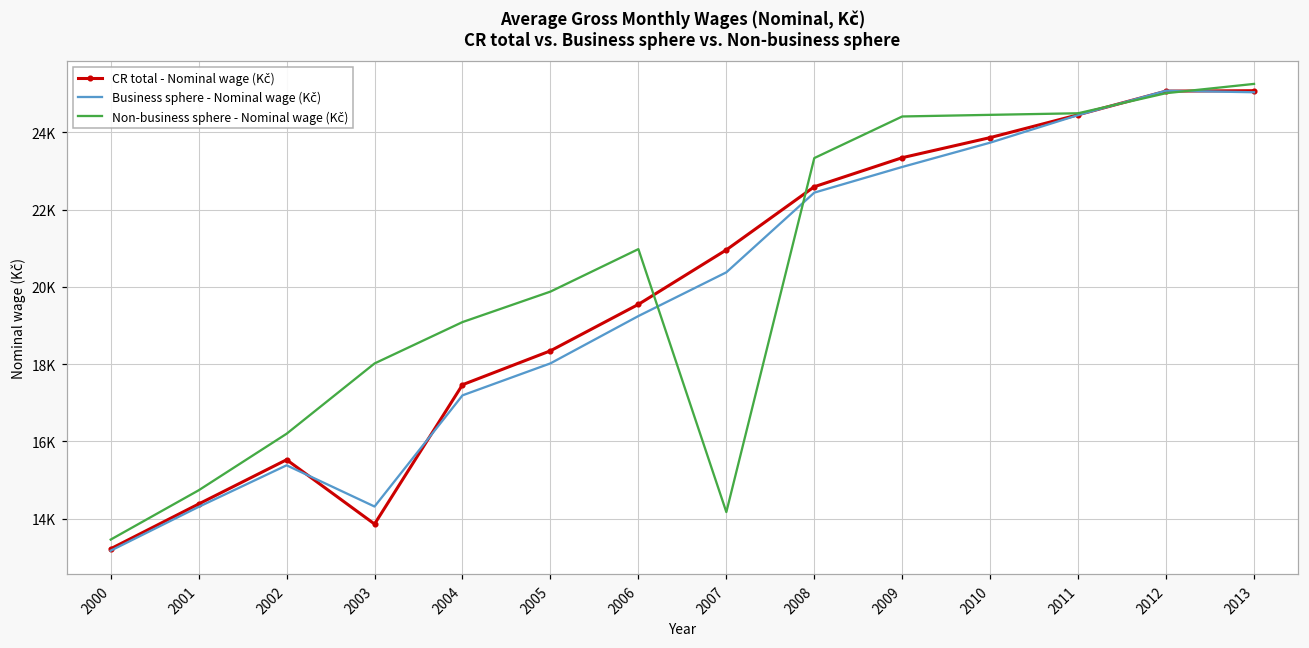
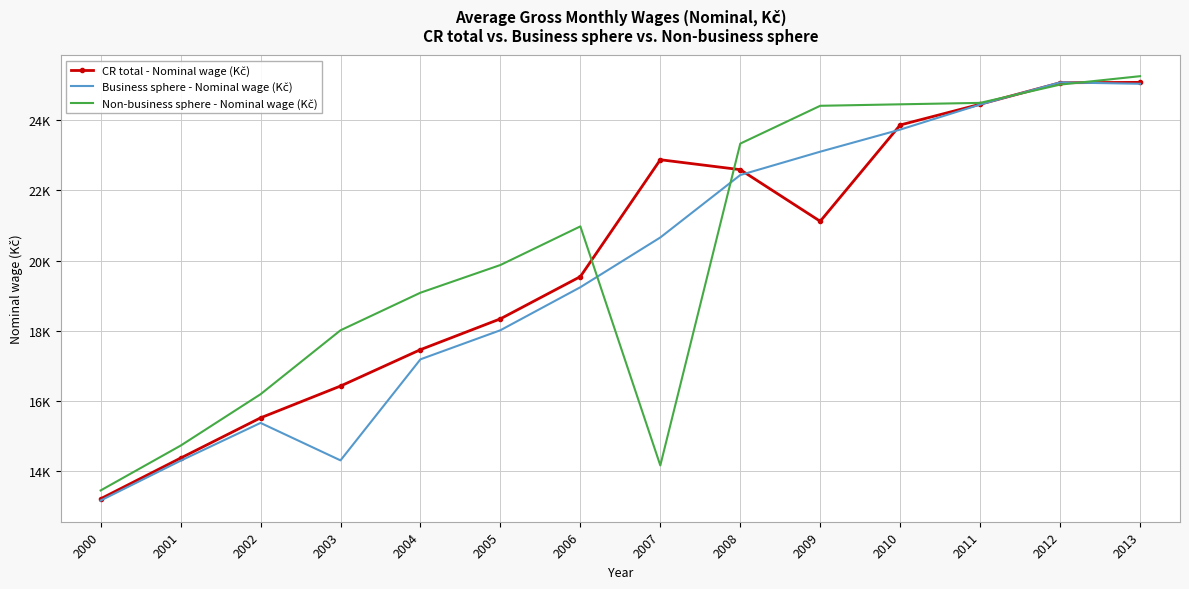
  {
    "CR total - Nominal wage (Kč)": {
      "2001": 14400,
      "2002": 15500,
-     "2003": 13900,
+     "2003": 16400,
      "2004": 17500,
      "2005": 18300,
      "2006": 19500,
-     "2007": 21000,
+     "2007": 22900,
      "2008": 22600,
-     "2009": 23300,
+     "2009": 21100,
      "2010": 23900
    },
    "Business sphere - Nominal wage (Kč)": {
      "2001": 14300,
      "2002": 15400,
      "2003": 14300,
      "2004": 17200,
      "2005": 18000,
      "2006": 19200,
-     "2007": 20400,
+     "2007": 20700,
      "2008": 22400,
      "2009": 23100,
      "2010": 23700
    },
    "Non-business sphere - Nominal wage (Kč)": {
      "2000": 13500,
      "2001": 14700,
      "2002": 16200,
      "2003": 18000,
      "2004": 19100,
      "2005": 19900,
      "2006": 21000,
      "2007": 14200,
      "2008": 23300,
      "2009": 24400,
      "2010": 24500,
      "2013": 25300
    }
  }
